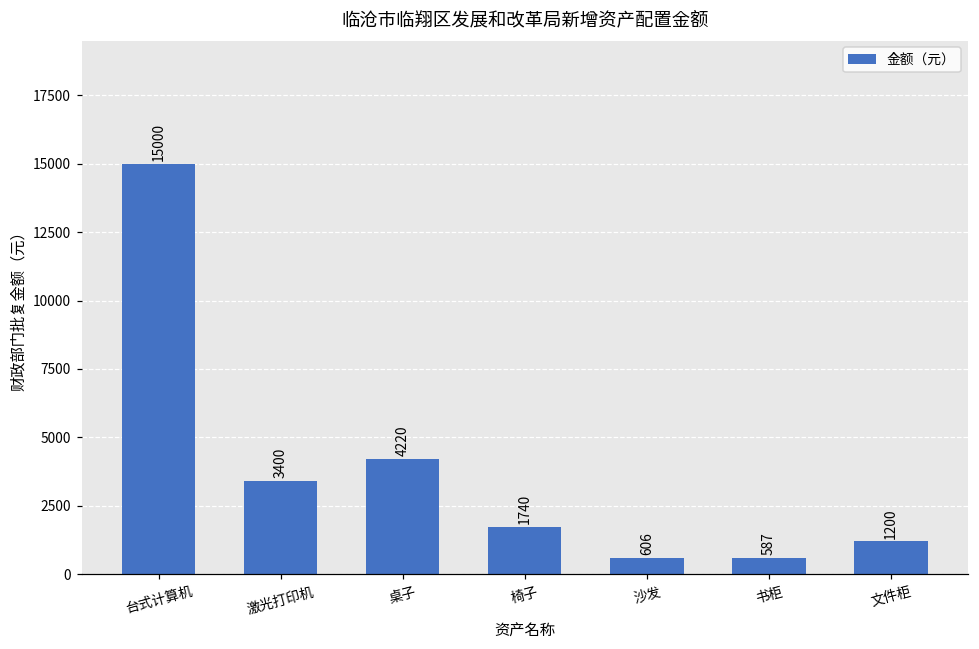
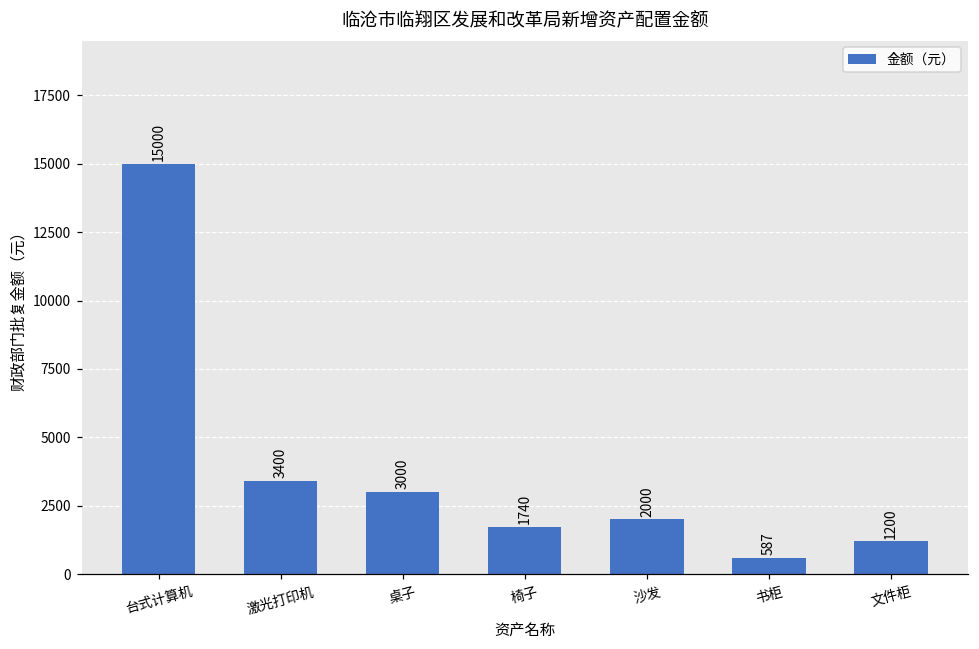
  {
    "台式计算机": 15000,
    "激光打印机": 3400,
-   "桌子": 4220,
+   "桌子": 3000,
    "椅子": 1740,
-   "沙发": 606,
+   "沙发": 2000,
    "书柜": 587,
    "文件柜": 1200
  }
